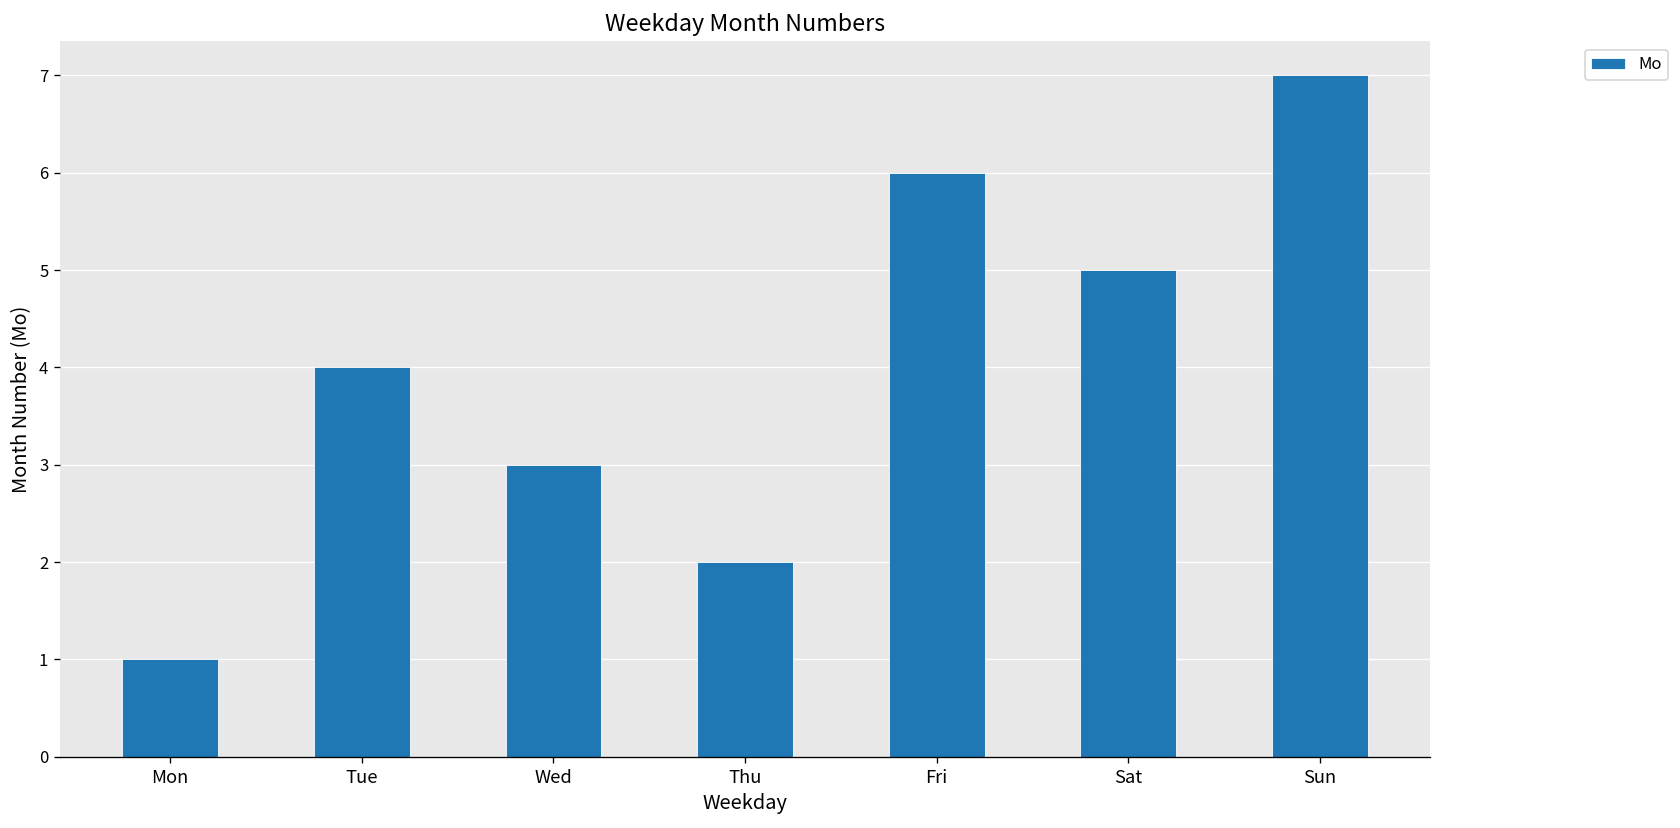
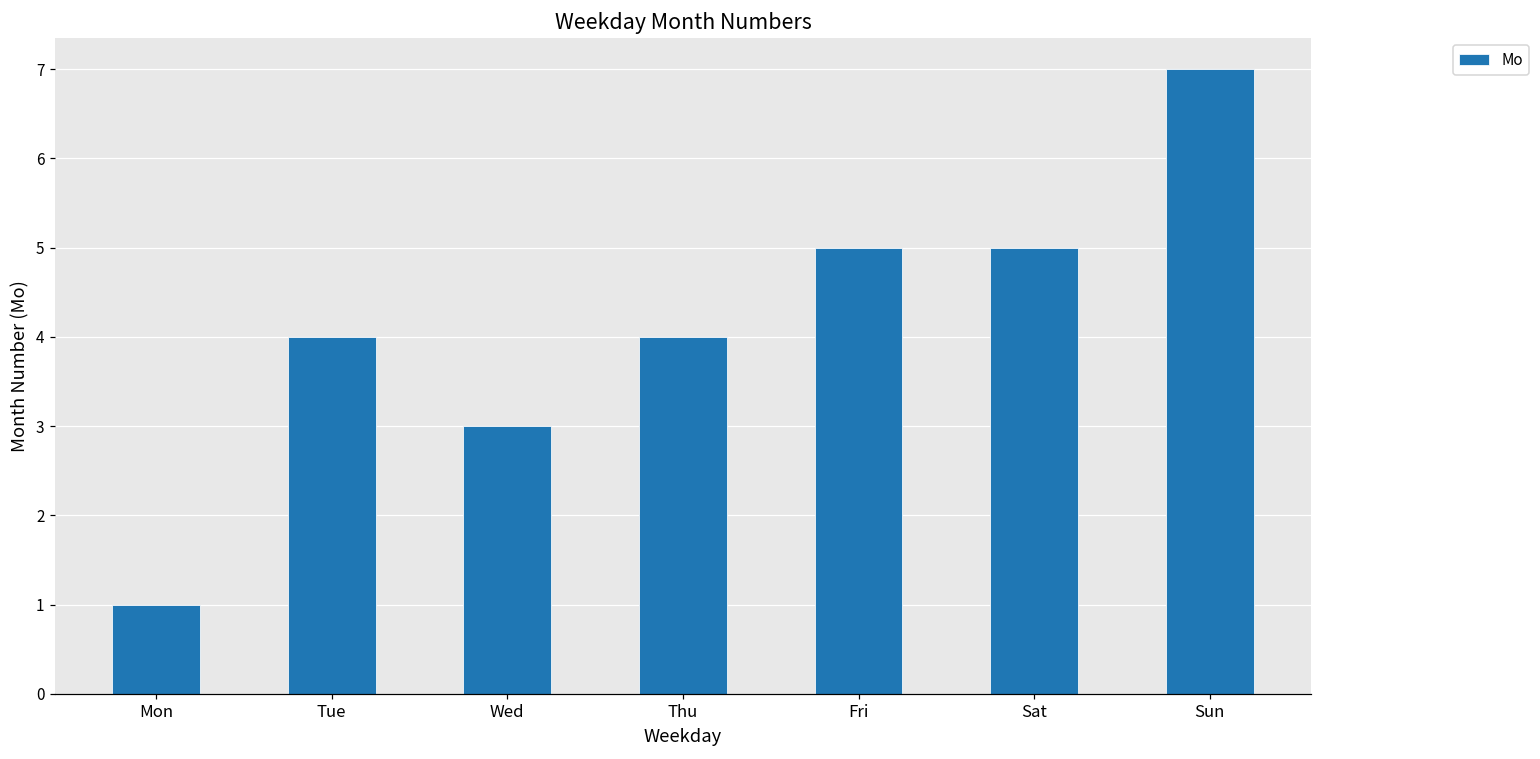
  {
    "Mon": 1,
    "Tue": 4,
    "Wed": 3,
-   "Thu": 2,
-   "Fri": 6,
+   "Thu": 4,
+   "Fri": 5,
    "Sat": 5,
    "Sun": 7
  }
